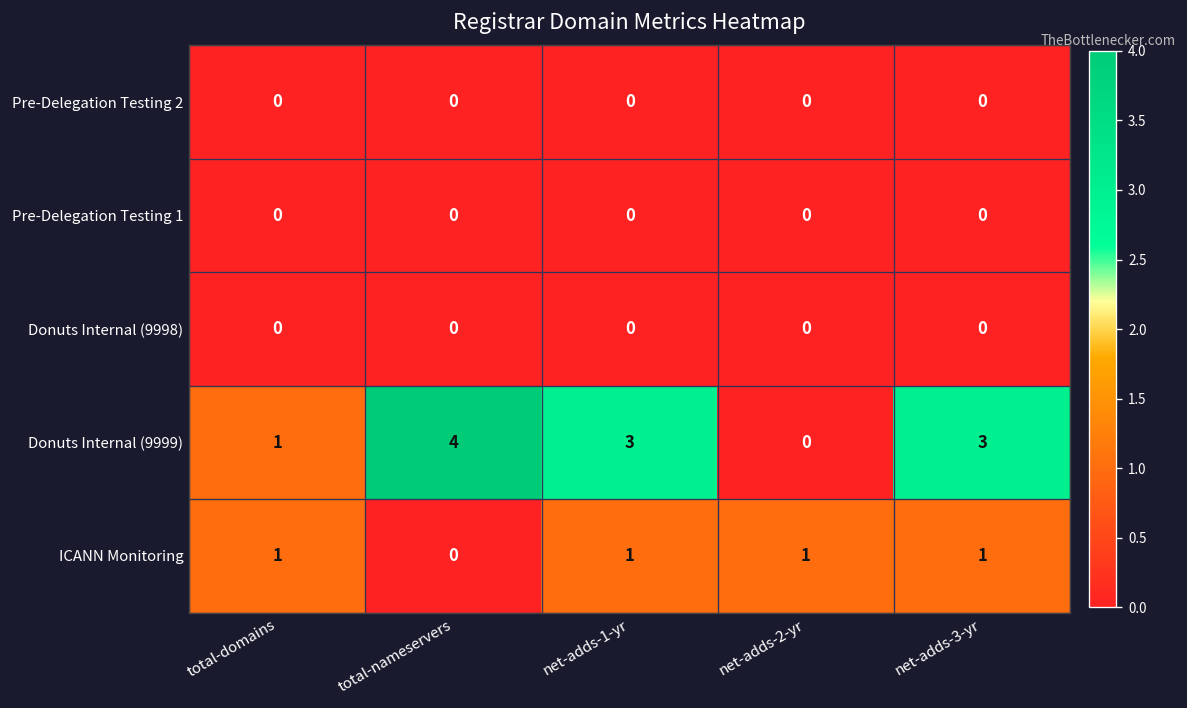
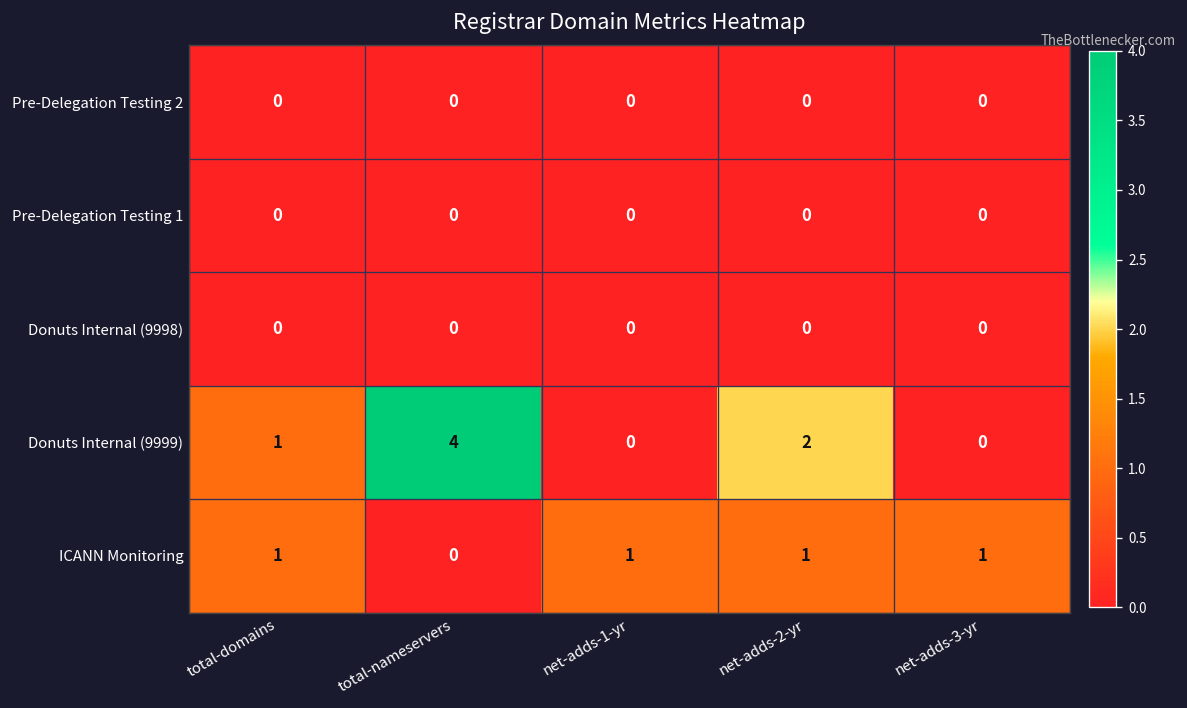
  {
    "Pre-Delegation Testing 2": {
      "total-domains": 0,
      "total-nameservers": 0,
      "net-adds-1-yr": 0,
      "net-adds-2-yr": 0,
      "net-adds-3-yr": 0
    },
    "Pre-Delegation Testing 1": {
      "total-domains": 0,
      "total-nameservers": 0,
      "net-adds-1-yr": 0,
      "net-adds-2-yr": 0,
      "net-adds-3-yr": 0
    },
    "Donuts Internal (9998)": {
      "total-domains": 0,
      "total-nameservers": 0,
      "net-adds-1-yr": 0,
      "net-adds-2-yr": 0,
      "net-adds-3-yr": 0
    },
    "Donuts Internal (9999)": {
      "total-domains": 1,
      "total-nameservers": 4,
-     "net-adds-1-yr": 3,
-     "net-adds-2-yr": 0,
-     "net-adds-3-yr": 3
+     "net-adds-1-yr": 0,
+     "net-adds-2-yr": 2,
+     "net-adds-3-yr": 0
    },
    "ICANN Monitoring": {
      "total-domains": 1,
      "total-nameservers": 0,
      "net-adds-1-yr": 1,
      "net-adds-2-yr": 1,
      "net-adds-3-yr": 1
    }
  }
